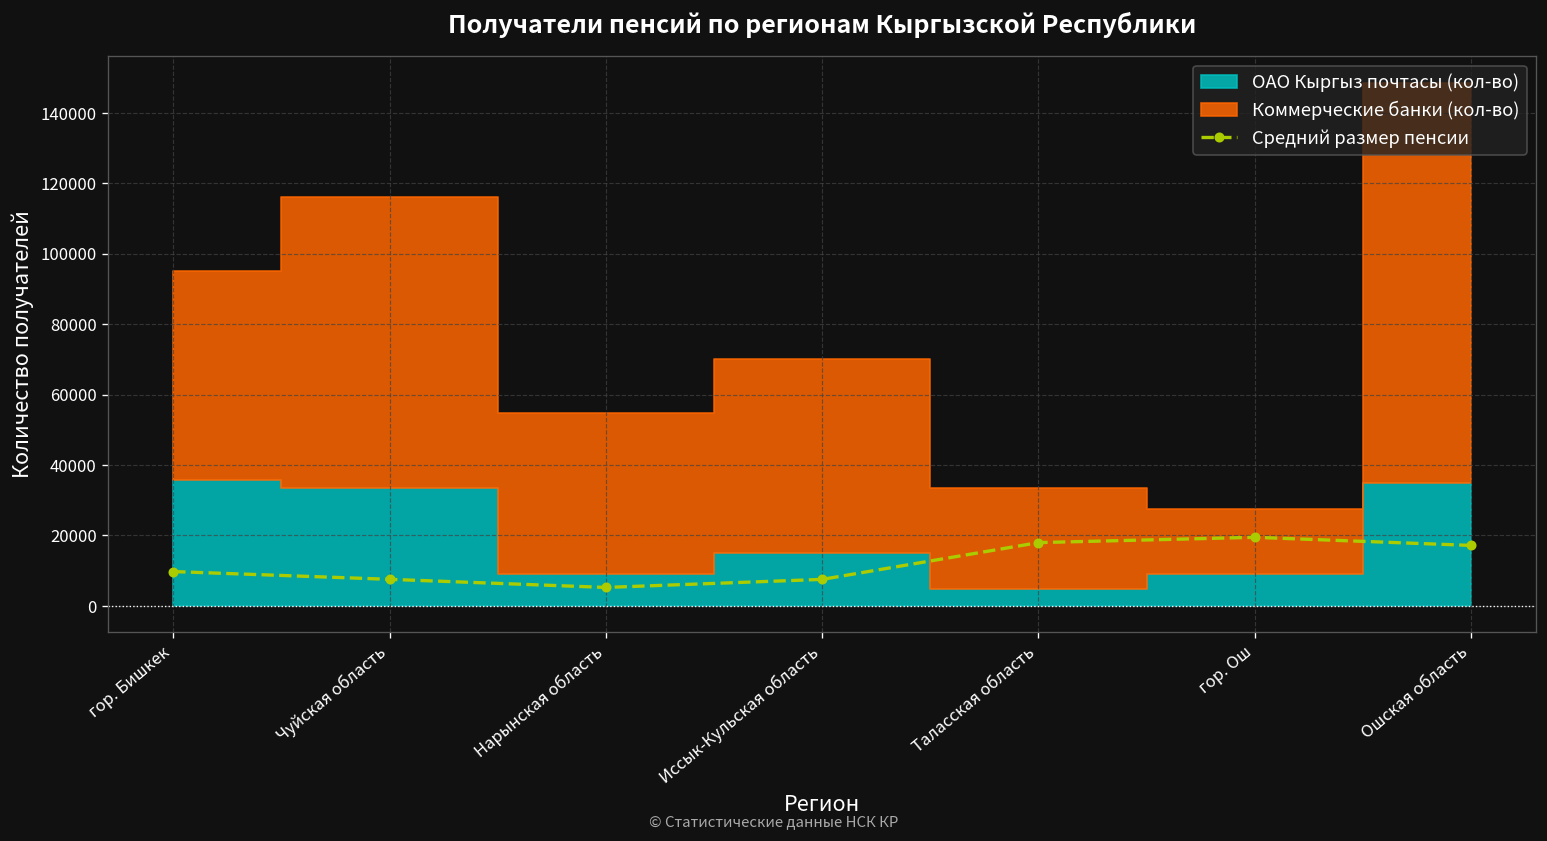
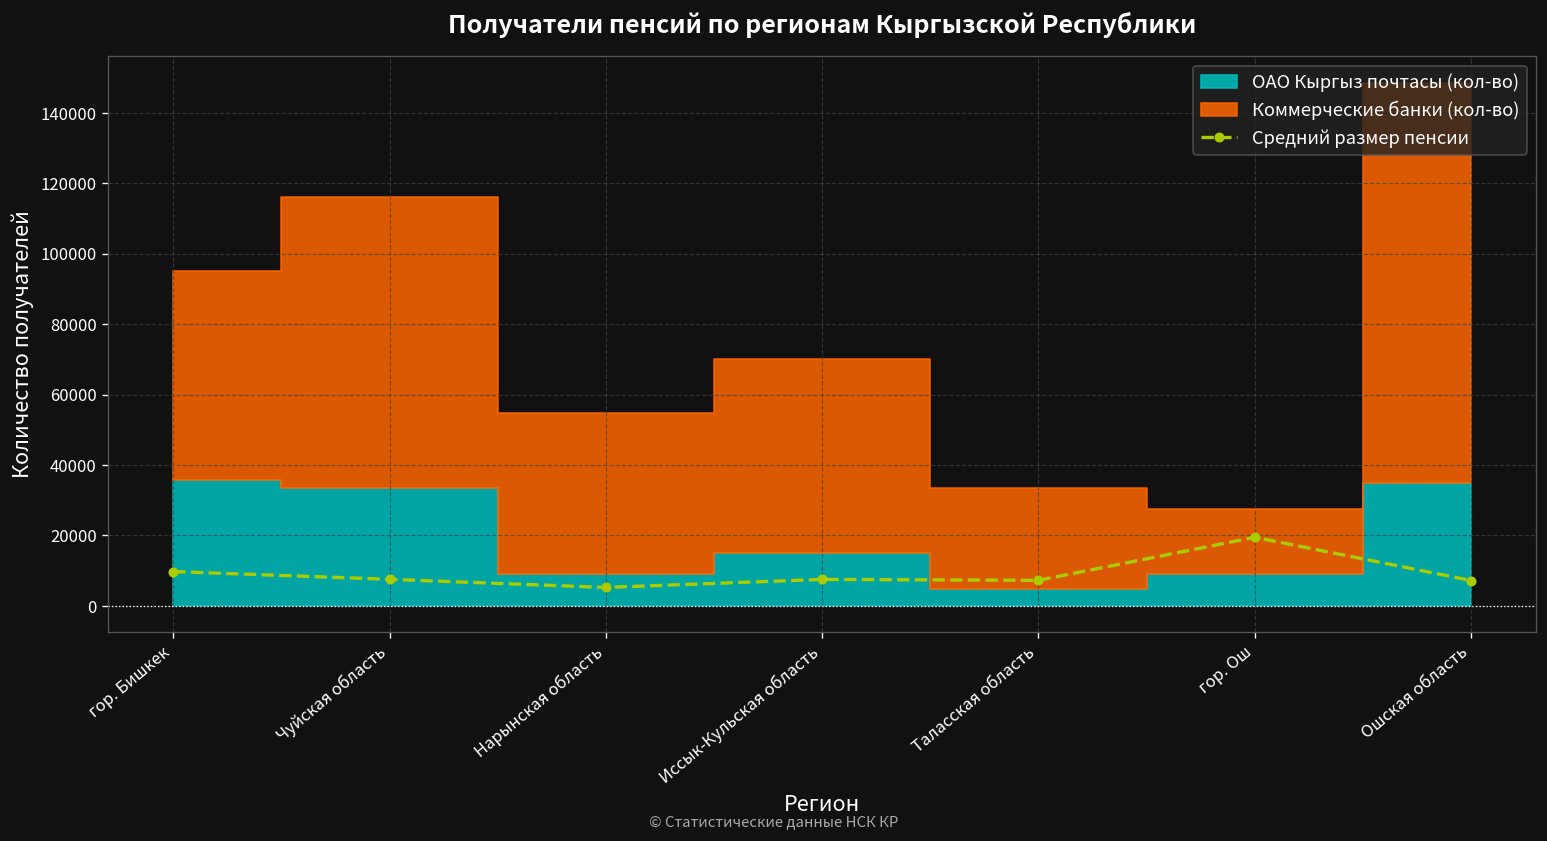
  {
    "Средний размер пенсии": {
      "гор. Бишкек": 10000,
      "Чуйская область": 8000,
      "Нарынская область": 5000,
      "Иссык-Кульская область": 8000,
-     "Таласская область": 18000,
+     "Таласская область": 7000,
      "гор. Ош": 19000,
-     "Ошская область": 17000
+     "Ошская область": 7000
    }
  }
